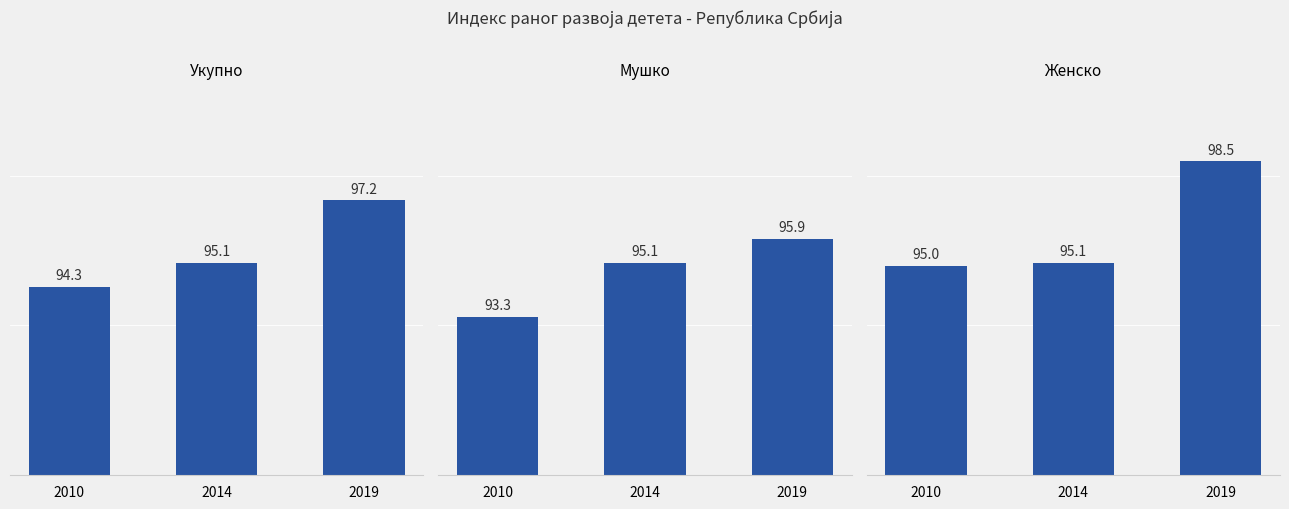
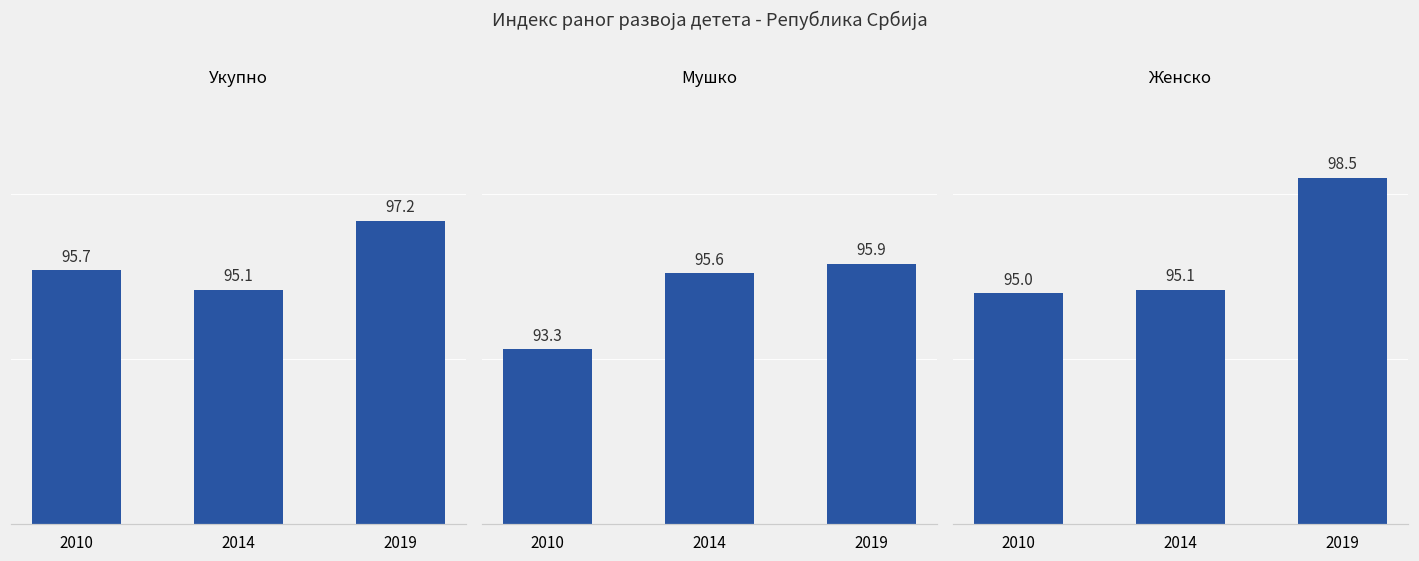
  {
    "Укупно": {
-     "2010": 94.3,
+     "2010": 95.7,
      "2014": 95.1,
      "2019": 97.2
    },
    "Мушко": {
      "2010": 93.3,
-     "2014": 95.1,
+     "2014": 95.6,
      "2019": 95.9
    },
    "Женско": {
      "2010": 95.0,
      "2014": 95.1,
      "2019": 98.5
    }
  }
